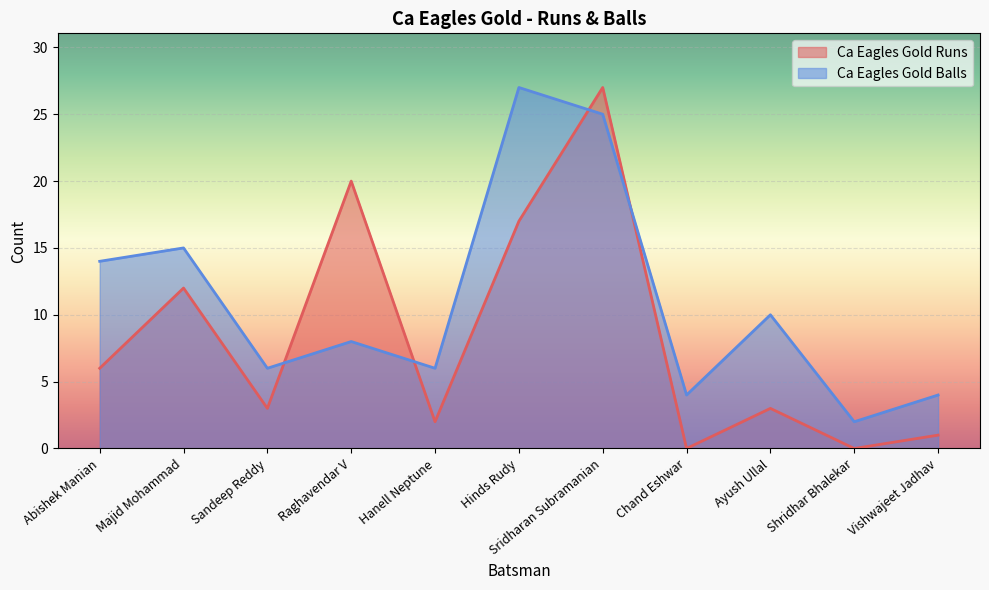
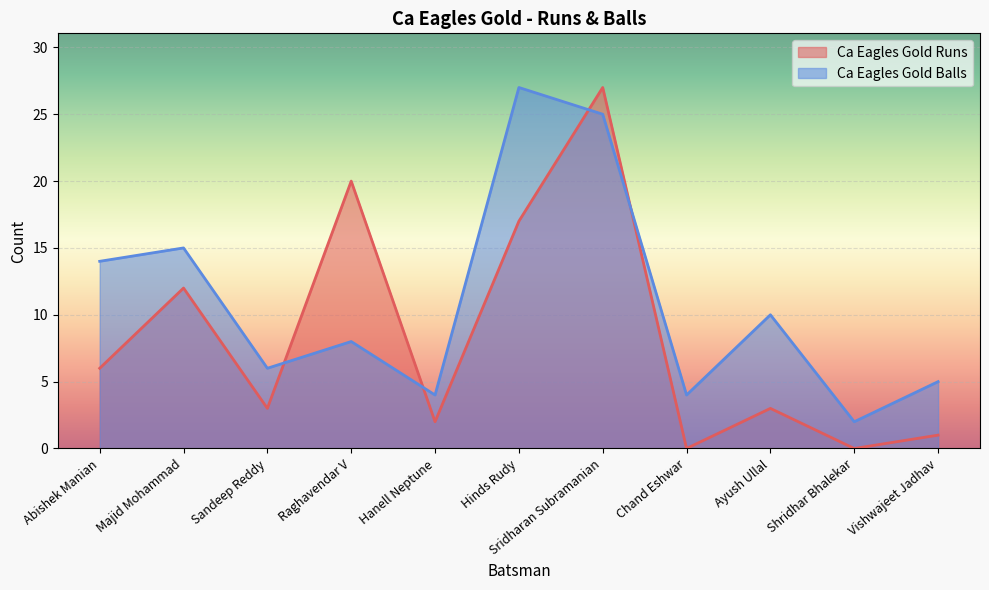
  {
    "Ca Eagles Gold Runs": {
      "Abishek Manian": 6,
      "Majid Mohammad": 12,
      "Sandeep Reddy": 3,
      "Raghavendar V": 20,
      "Hanell Neptune": 2,
      "Hinds Rudy": 17,
      "Sridharan Subramanian": 27,
      "Chand Eshwar": 0,
      "Ayush Ullal": 3,
      "Shridhar Bhalekar": 0,
      "Vishwajeet Jadhav": 1
    },
    "Ca Eagles Gold Balls": {
      "Abishek Manian": 14,
      "Majid Mohammad": 15,
      "Sandeep Reddy": 6,
      "Raghavendar V": 8,
-     "Hanell Neptune": 6,
+     "Hanell Neptune": 4,
      "Hinds Rudy": 27,
      "Sridharan Subramanian": 25,
      "Chand Eshwar": 4,
      "Ayush Ullal": 10,
      "Shridhar Bhalekar": 2,
-     "Vishwajeet Jadhav": 4
+     "Vishwajeet Jadhav": 5
    }
  }
